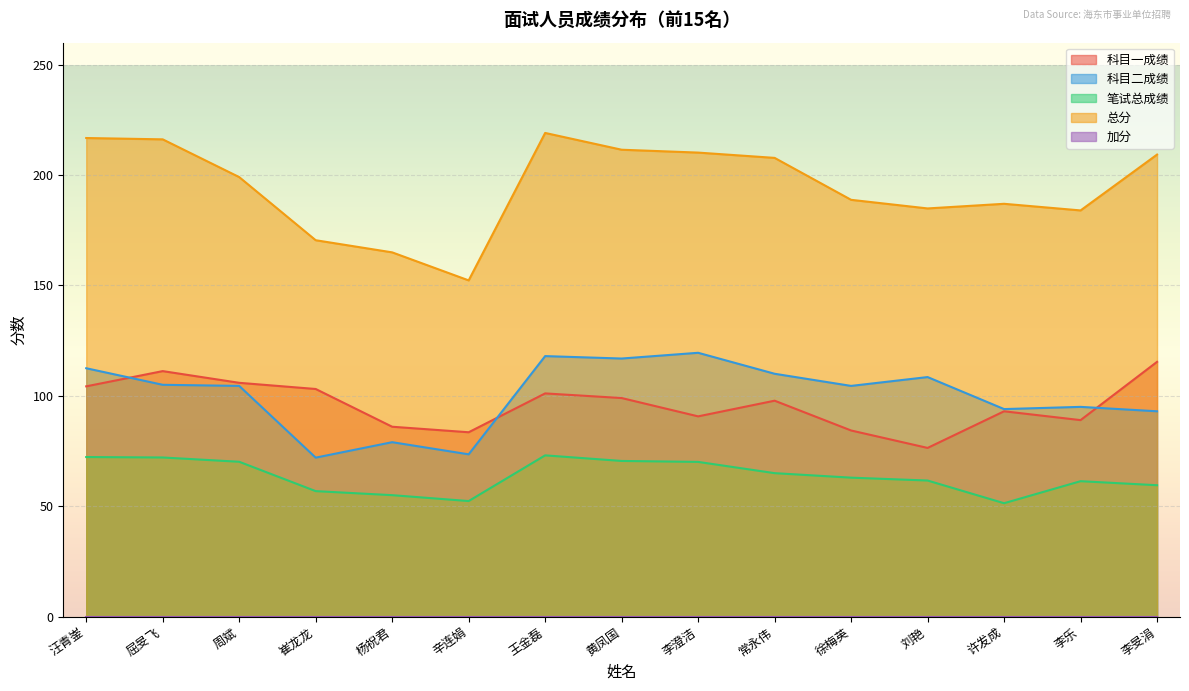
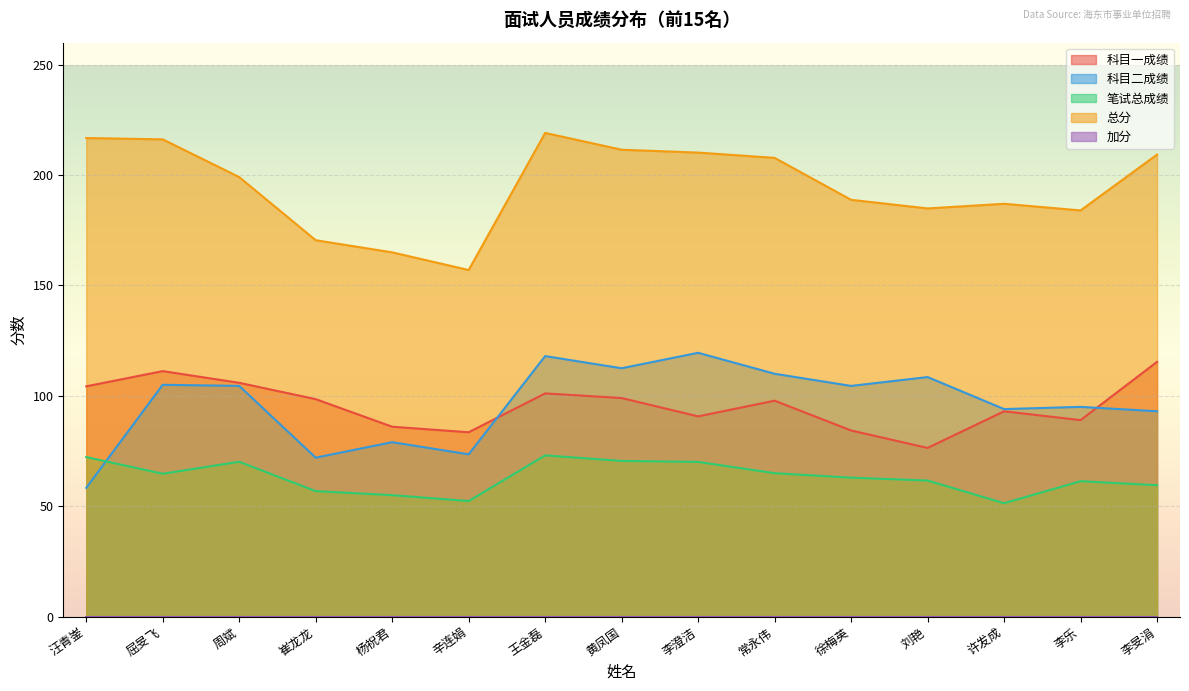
  {
    "科目一成绩": {
      "汪青崟": 104,
      "屈旻飞": 111,
      "周斌": 106,
-     "崔龙龙": 103,
+     "崔龙龙": 99,
      "杨祝君": 86,
      "辛连娟": 84,
      "王金磊": 101,
      "黄凤国": 99,
      "李澄洁": 91,
      "常永伟": 98,
      "徐梅英": 84,
      "刘艳": 76,
      "李乐": 89,
      "李旻涓": 115
    },
    "科目二成绩": {
-     "汪青崟": 113,
+     "汪青崟": 58,
      "屈旻飞": 105,
      "周斌": 105,
      "崔龙龙": 72,
      "杨祝君": 79,
      "辛连娟": 74,
      "王金磊": 118,
-     "黄凤国": 117,
+     "黄凤国": 113,
      "李澄洁": 120,
      "常永伟": 110,
      "徐梅英": 105,
      "刘艳": 109,
      "李乐": 95,
      "李旻涓": 93
    },
    "笔试总成绩": {
      "汪青崟": 72,
-     "屈旻飞": 72,
+     "屈旻飞": 65,
      "周斌": 70,
      "崔龙龙": 57,
      "杨祝君": 55,
      "辛连娟": 52,
      "王金磊": 73,
      "黄凤国": 71,
      "李澄洁": 70,
      "常永伟": 65,
      "徐梅英": 63,
      "刘艳": 62,
      "许发成": 51,
      "李乐": 61,
      "李旻涓": 60
    },
    "总分": {
      "汪青崟": 217,
      "屈旻飞": 216,
      "周斌": 199,
      "崔龙龙": 171,
      "杨祝君": 165,
-     "辛连娟": 152,
+     "辛连娟": 157,
      "王金磊": 219,
      "黄凤国": 212,
      "李澄洁": 210,
      "常永伟": 208,
      "徐梅英": 189,
      "刘艳": 185,
      "许发成": 187,
      "李乐": 184,
      "李旻涓": 209
    },
    "加分": {
      "汪青崟": 0,
      "屈旻飞": 0,
      "周斌": 0,
      "崔龙龙": 0,
      "杨祝君": 0,
      "辛连娟": 0,
      "王金磊": 0,
      "黄凤国": 0,
      "李澄洁": 0,
      "常永伟": 0,
      "徐梅英": 0,
      "刘艳": 0,
      "许发成": 0,
      "李乐": 0,
      "李旻涓": 0
    }
  }
